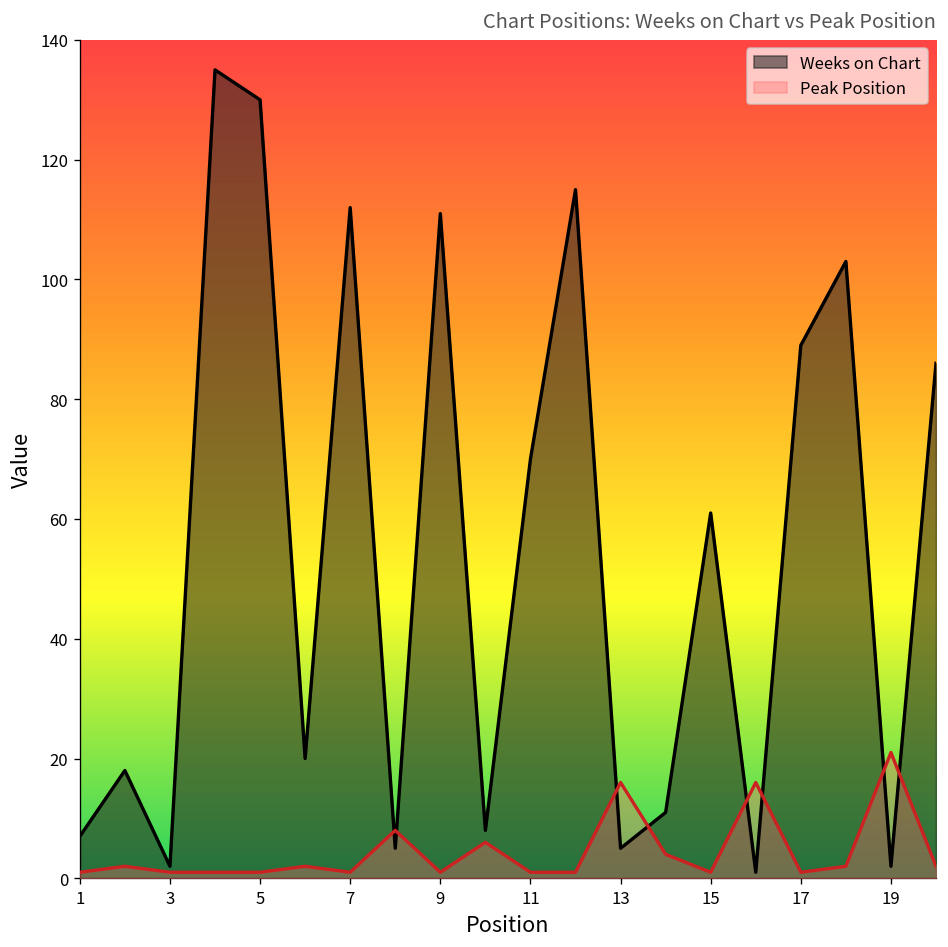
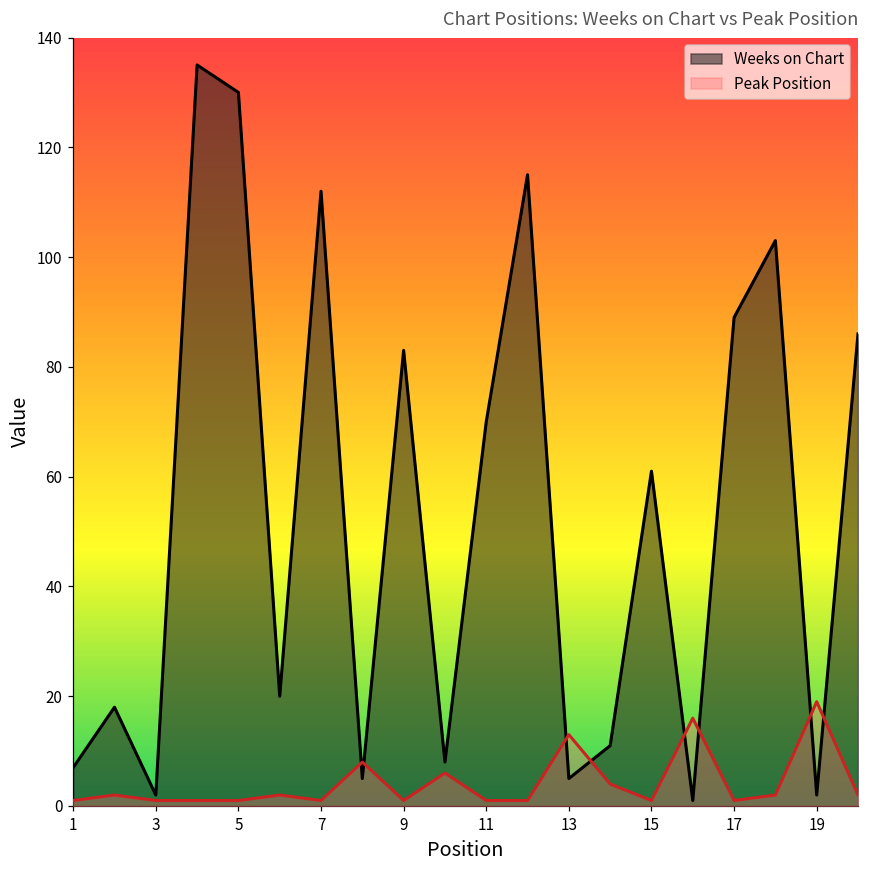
  {
    "Weeks on Chart": {
      "1": 7,
      "3": 2,
      "5": 130,
      "7": 112,
-     "9": 111,
+     "9": 83,
      "11": 70,
      "13": 5,
      "15": 61,
      "17": 89,
      "19": 2
    },
    "Peak Position": {
      "1": 1,
      "3": 1,
      "5": 1,
      "7": 1,
      "9": 1,
      "11": 1,
-     "13": 16,
+     "13": 13,
      "15": 1,
      "17": 1,
-     "19": 21
+     "19": 19
    }
  }
